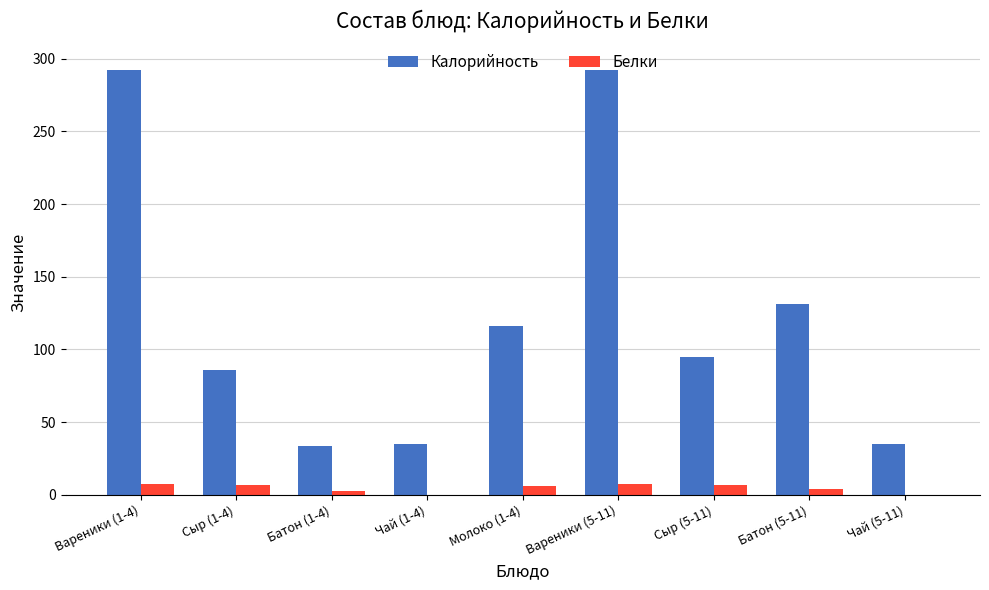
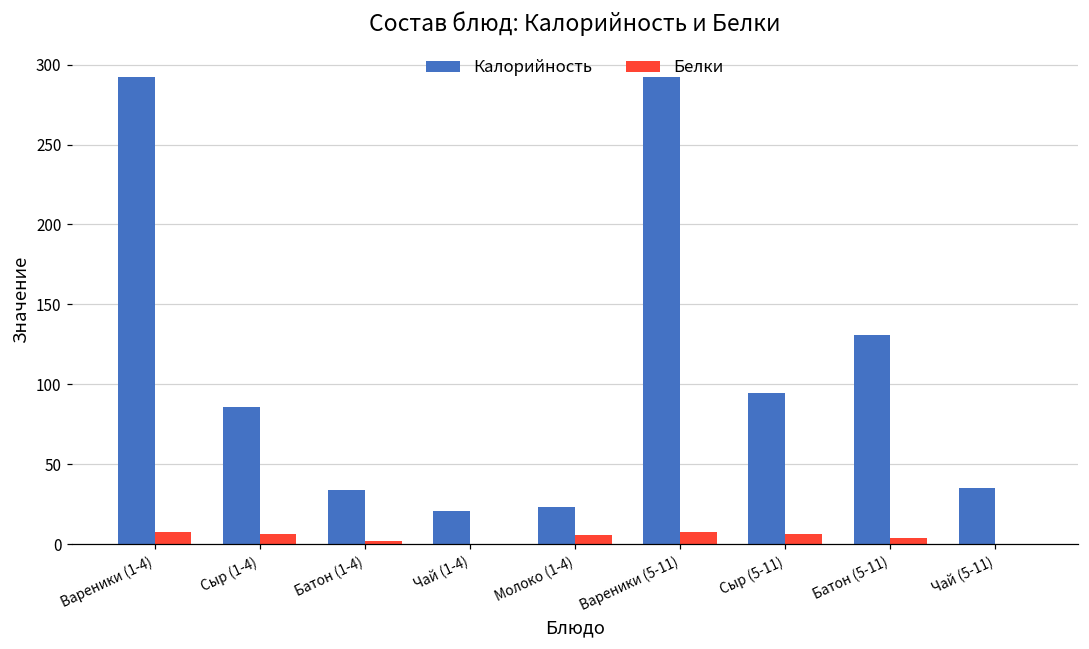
  {
    "Калорийность": {
      "Вареники (1-4)": 292,
      "Сыр (1-4)": 86,
      "Батон (1-4)": 34,
-     "Чай (1-4)": 35,
-     "Молоко (1-4)": 116,
+     "Чай (1-4)": 21,
+     "Молоко (1-4)": 23,
      "Вареники (5-11)": 292,
      "Сыр (5-11)": 94,
      "Батон (5-11)": 131,
      "Чай (5-11)": 35
    },
    "Белки": {
      "Вареники (1-4)": 7,
      "Сыр (1-4)": 6,
      "Батон (1-4)": 2,
      "Молоко (1-4)": 6,
      "Вареники (5-11)": 7,
      "Сыр (5-11)": 6,
      "Батон (5-11)": 4
    }
  }
